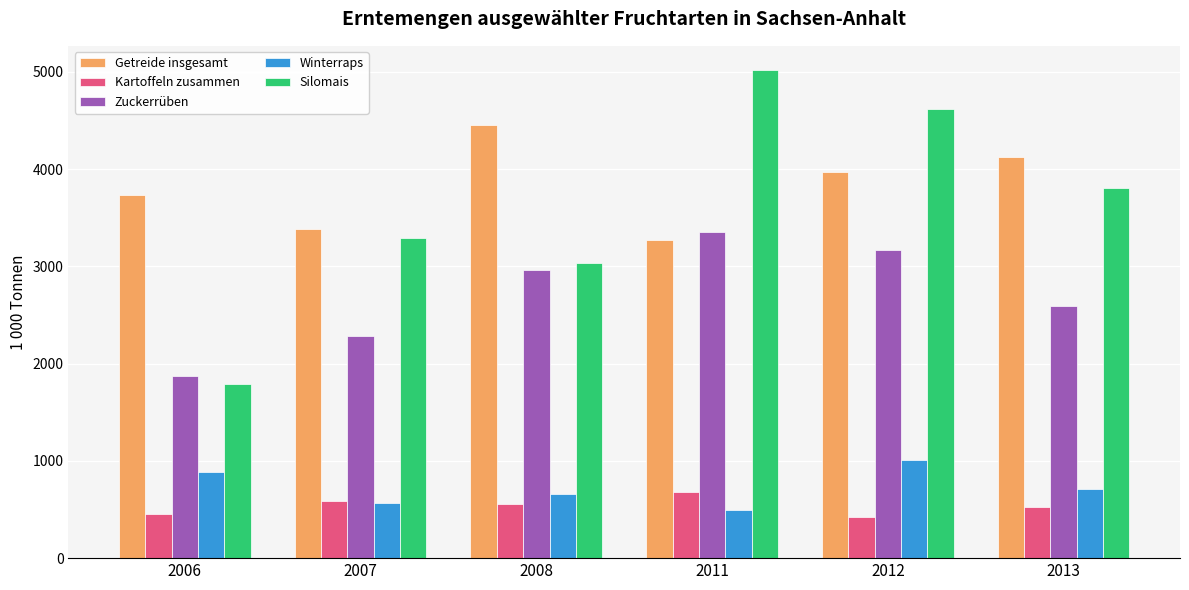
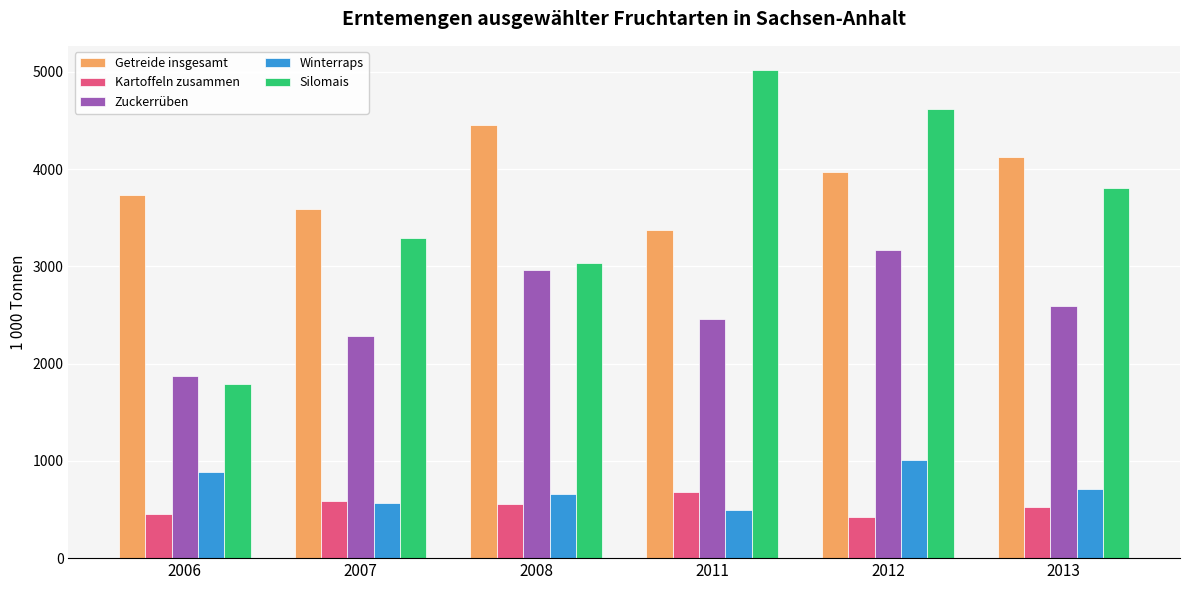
  {
    "Getreide insgesamt": {
      "2006": 3700,
-     "2007": 3400,
+     "2007": 3600,
      "2008": 4500,
-     "2011": 3300,
+     "2011": 3400,
      "2012": 4000,
      "2013": 4100
    },
    "Kartoffeln zusammen": {
      "2006": 500,
      "2007": 600,
      "2008": 600,
      "2011": 700,
      "2012": 400,
      "2013": 500
    },
    "Zuckerrüben": {
      "2006": 1900,
      "2007": 2300,
      "2008": 3000,
-     "2011": 3400,
+     "2011": 2500,
      "2012": 3200,
      "2013": 2600
    },
    "Winterraps": {
      "2006": 900,
      "2007": 600,
      "2008": 700,
      "2011": 500,
      "2012": 1000,
      "2013": 700
    },
    "Silomais": {
      "2006": 1800,
      "2007": 3300,
      "2008": 3000,
      "2011": 5000,
      "2012": 4600,
      "2013": 3800
    }
  }
